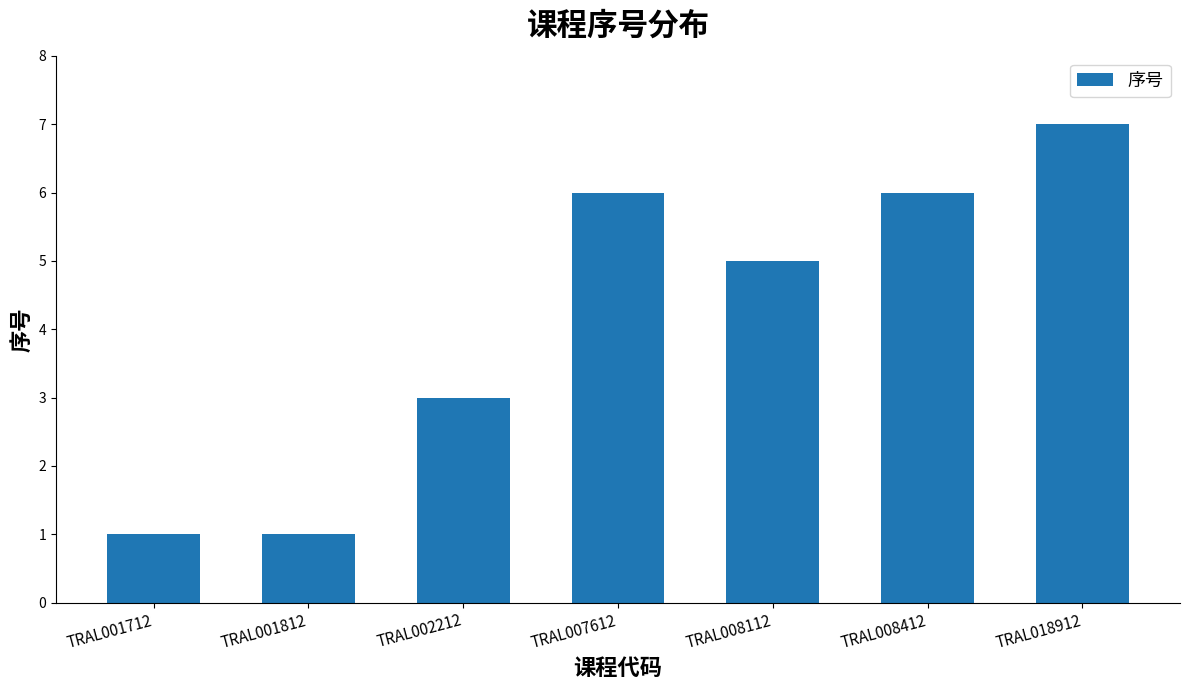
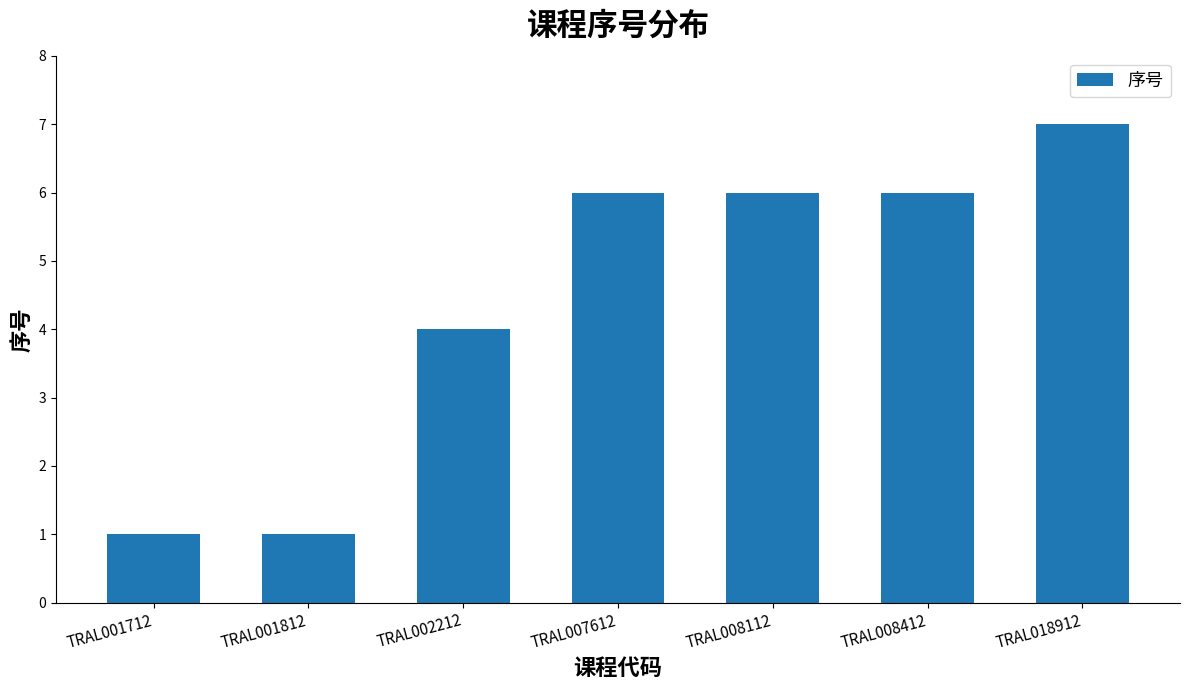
  {
    "TRAL001712": 1,
    "TRAL001812": 1,
-   "TRAL002212": 3,
+   "TRAL002212": 4,
    "TRAL007612": 6,
-   "TRAL008112": 5,
+   "TRAL008112": 6,
    "TRAL008412": 6,
    "TRAL018912": 7
  }
